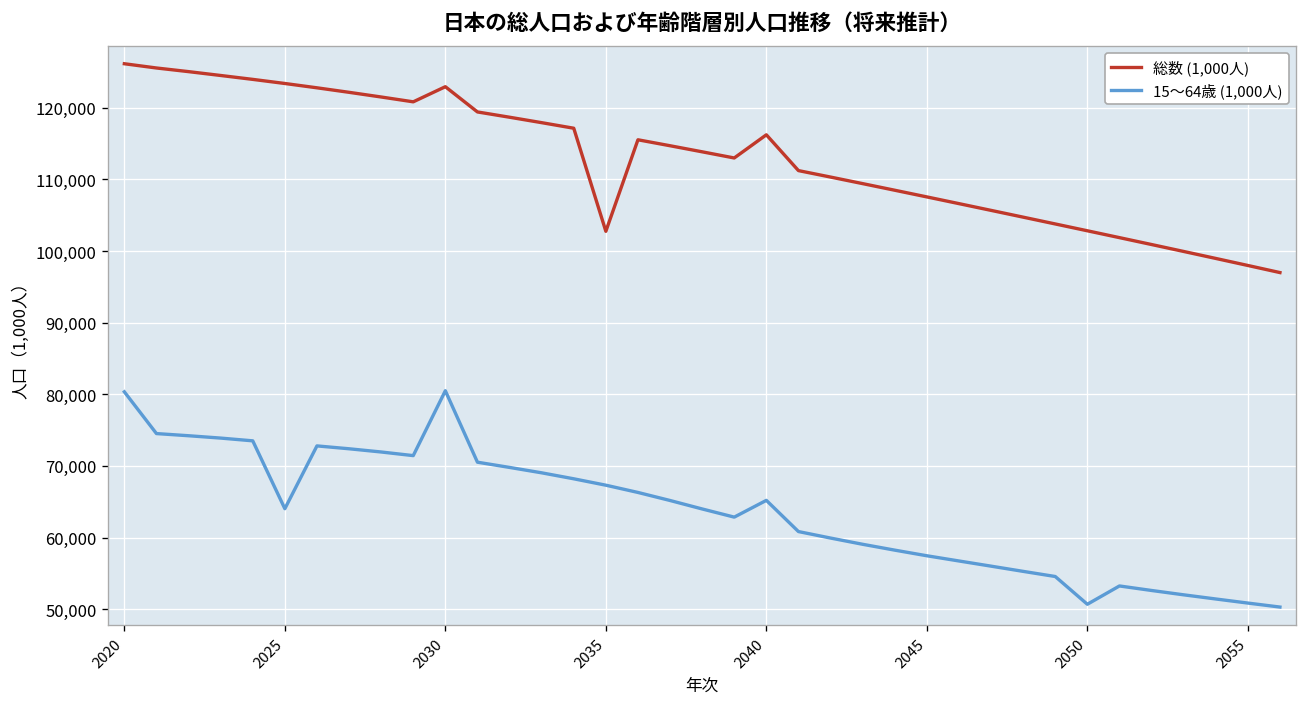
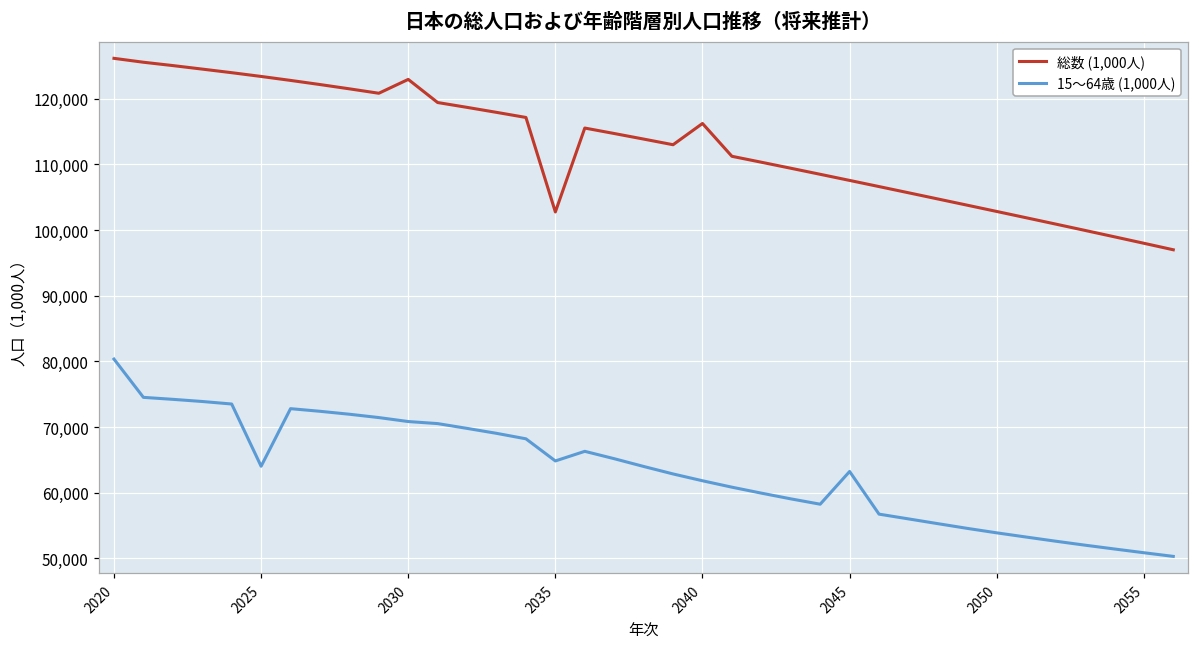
  {
    "総数 (1,000人)": {
      "2020": "126,000",
      "2025": "123,000",
      "2030": "123,000",
      "2035": "103,000",
      "2040": "116,000",
      "2045": "108,000",
      "2050": "103,000",
      "2055": "98,000"
    },
    "15〜64歳 (1,000人)": {
      "2020": "80,000",
      "2025": "64,000",
-     "2030": "80,000",
-     "2035": "67,000",
-     "2040": "65,000",
-     "2045": "57,000",
-     "2050": "51,000",
+     "2030": "71,000",
+     "2035": "65,000",
+     "2040": "62,000",
+     "2045": "63,000",
+     "2050": "54,000",
      "2055": "51,000"
    }
  }
